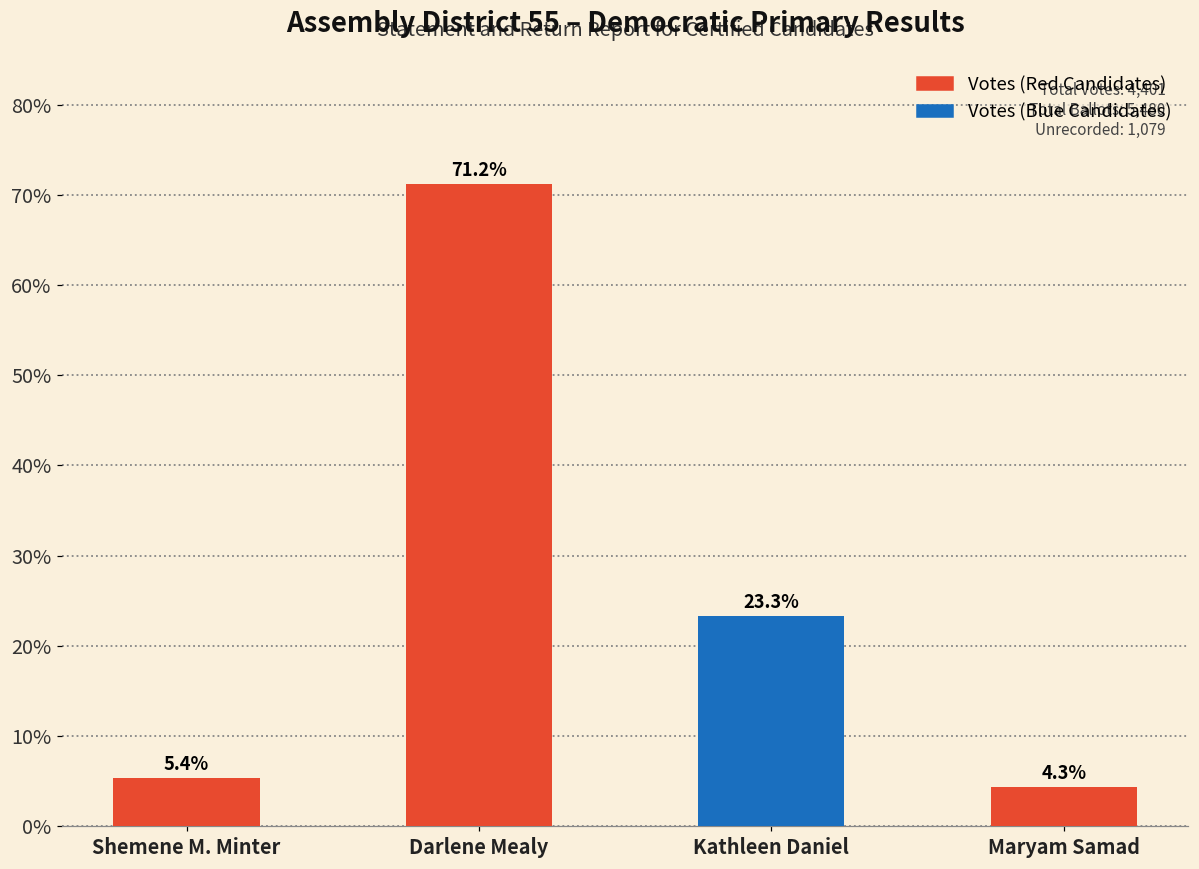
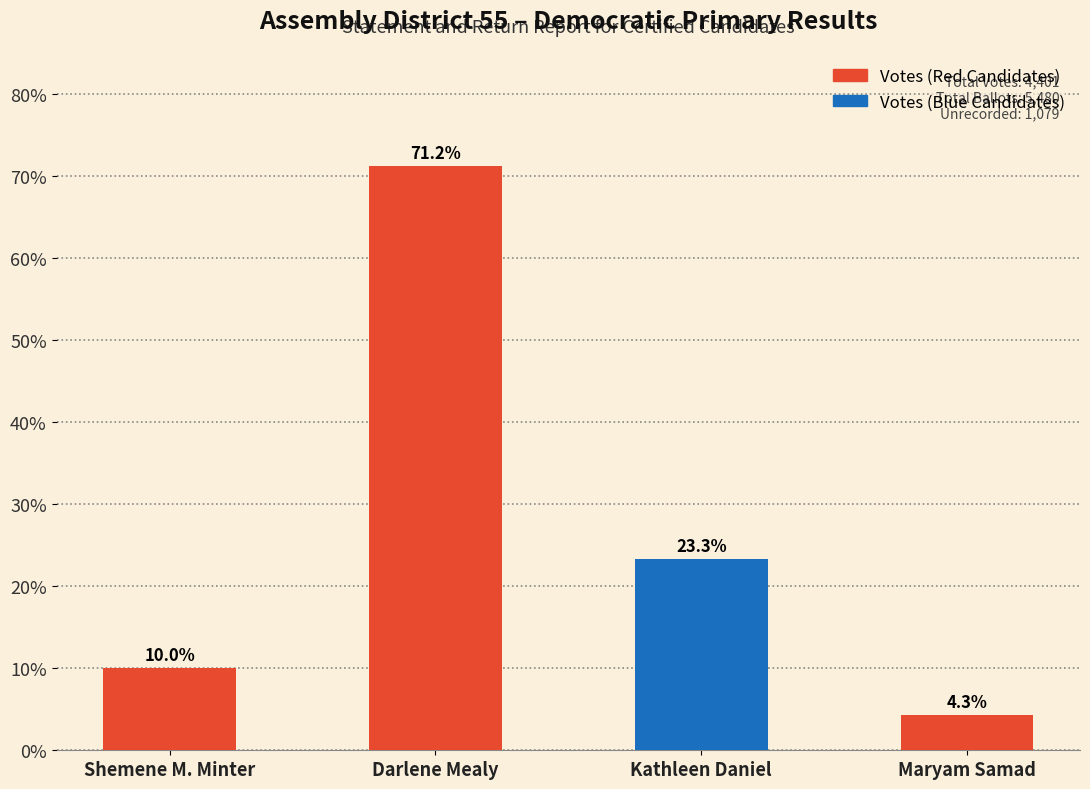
  {
-   "Shemene M. Minter": "5.4%",
+   "Shemene M. Minter": "10.0%",
    "Darlene Mealy": "71.2%",
    "Kathleen Daniel": "23.3%",
    "Maryam Samad": "4.3%"
  }
